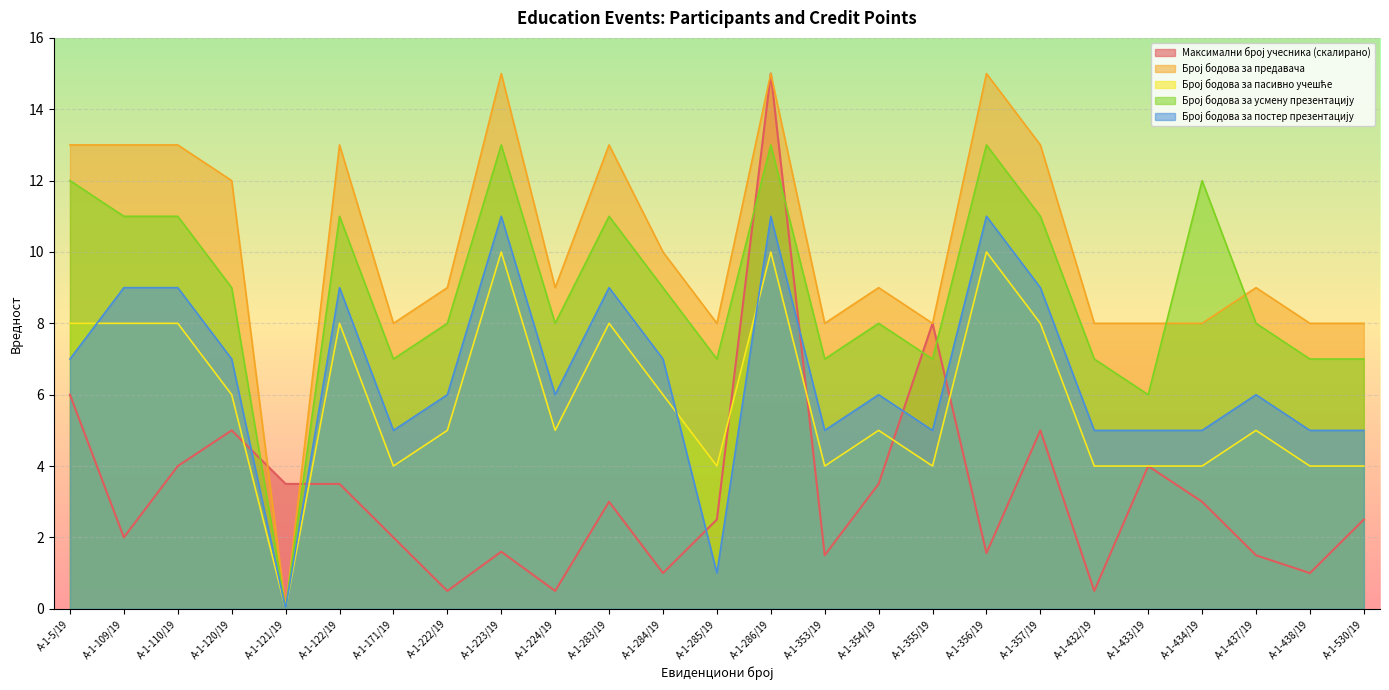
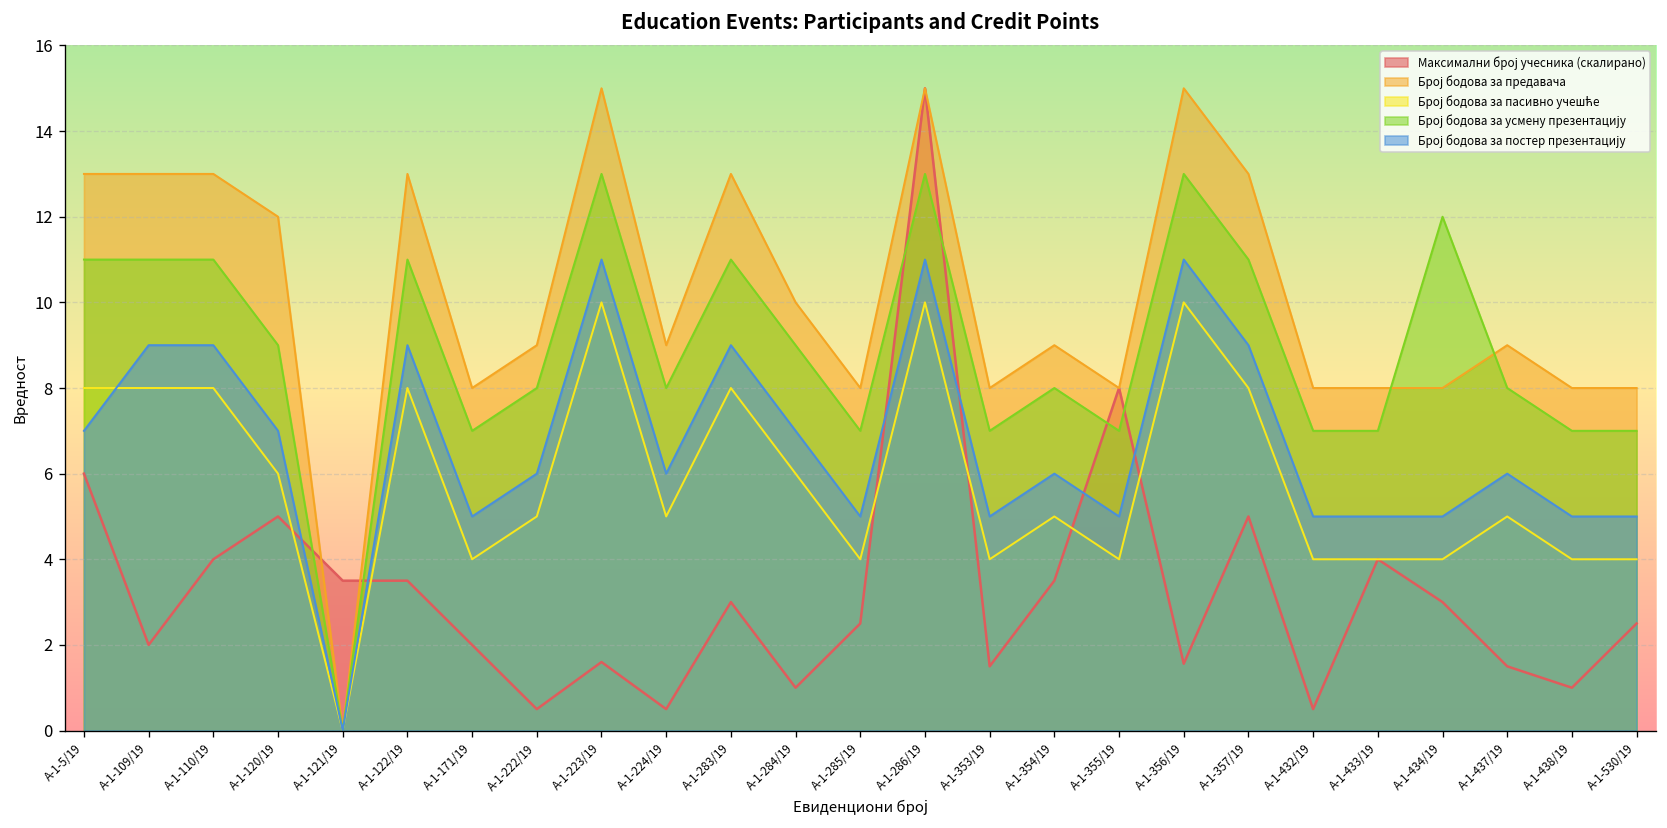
  {
    "Максимални број учесника (скалирано)": {
      "А-1-5/19": 6,
      "А-1-109/19": 2,
      "А-1-110/19": 4,
      "А-1-120/19": 5,
      "А-1-121/19": 3.5,
      "А-1-122/19": 3.5,
      "А-1-171/19": 2,
      "А-1-222/19": 0.5,
      "А-1-223/19": 1.6,
      "А-1-224/19": 0.5,
      "А-1-283/19": 3,
      "А-1-284/19": 1,
      "А-1-285/19": 2.5,
      "А-1-353/19": 1.5,
      "А-1-354/19": 3.5,
      "А-1-356/19": 1.6,
      "А-1-357/19": 5,
      "А-1-432/19": 0.5,
      "А-1-434/19": 3,
      "А-1-437/19": 1.5,
      "А-1-438/19": 1,
      "А-1-530/19": 2.5
    },
    "Број бодова за усмену презентацију": {
-     "А-1-5/19": 12,
+     "А-1-5/19": 11,
      "А-1-109/19": 11,
      "А-1-110/19": 11,
      "А-1-120/19": 9,
      "А-1-122/19": 11,
      "А-1-171/19": 7,
      "А-1-222/19": 8,
      "А-1-223/19": 13,
      "А-1-224/19": 8,
      "А-1-283/19": 11,
      "А-1-284/19": 9,
      "А-1-285/19": 7,
      "А-1-286/19": 13,
      "А-1-353/19": 7,
      "А-1-354/19": 8,
      "А-1-355/19": 7,
      "А-1-356/19": 13,
      "А-1-357/19": 11,
      "А-1-432/19": 7,
-     "А-1-433/19": 6,
+     "А-1-433/19": 7,
      "А-1-434/19": 12,
      "А-1-437/19": 8,
      "А-1-438/19": 7,
      "А-1-530/19": 7
    },
    "Број бодова за постер презентацију": {
      "А-1-5/19": 7,
      "А-1-109/19": 9,
      "А-1-110/19": 9,
      "А-1-120/19": 7,
      "А-1-122/19": 9,
      "А-1-171/19": 5,
      "А-1-222/19": 6,
      "А-1-223/19": 11,
      "А-1-224/19": 6,
      "А-1-283/19": 9,
      "А-1-284/19": 7,
-     "А-1-285/19": 1,
+     "А-1-285/19": 5,
      "А-1-286/19": 11,
      "А-1-353/19": 5,
      "А-1-354/19": 6,
      "А-1-355/19": 5,
      "А-1-356/19": 11,
      "А-1-357/19": 9,
      "А-1-432/19": 5,
      "А-1-433/19": 5,
      "А-1-434/19": 5,
      "А-1-437/19": 6,
      "А-1-438/19": 5,
      "А-1-530/19": 5
    }
  }
